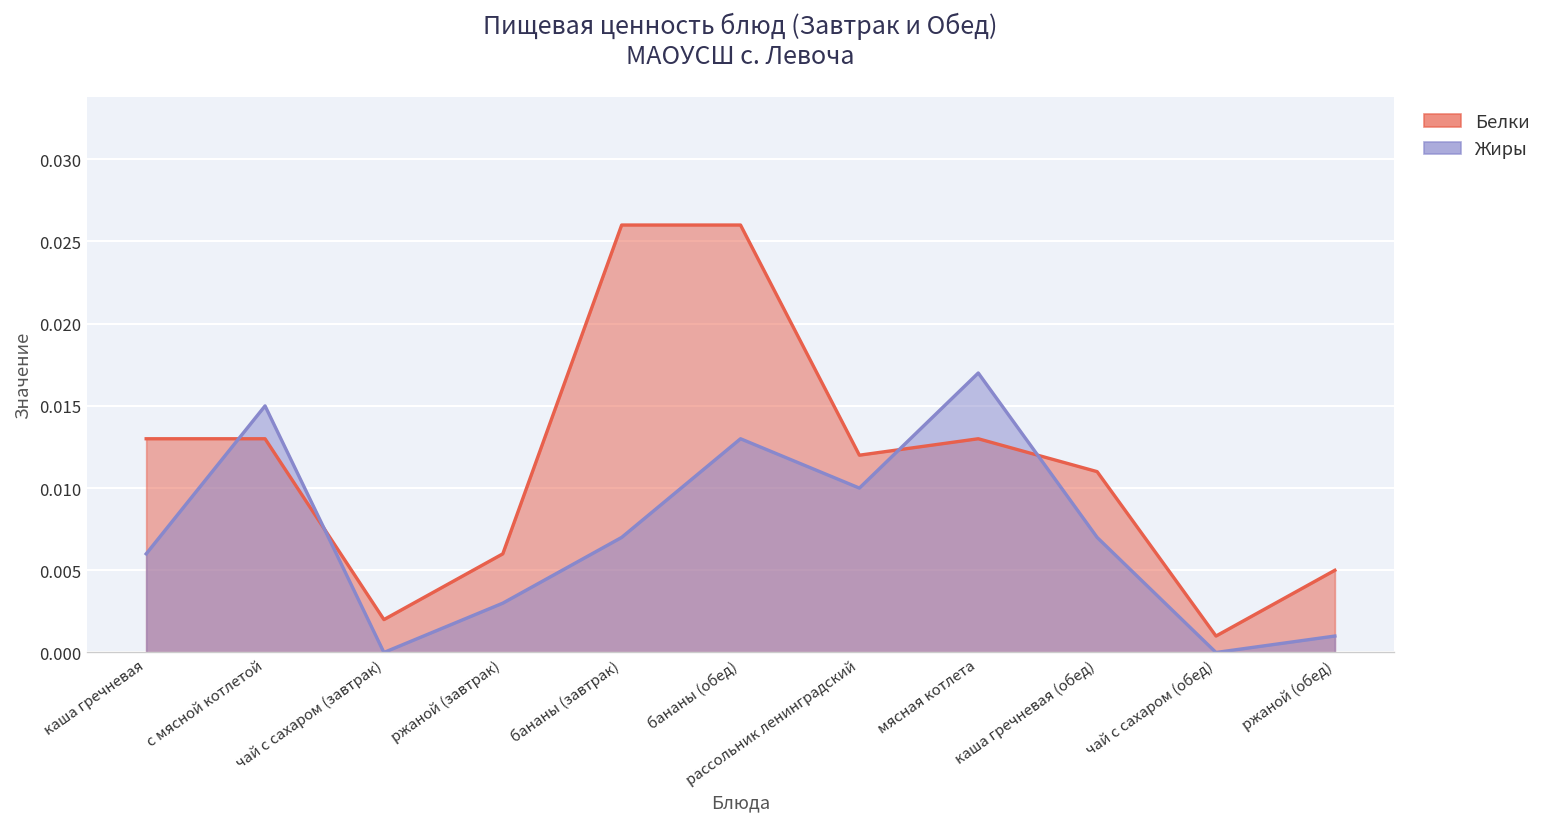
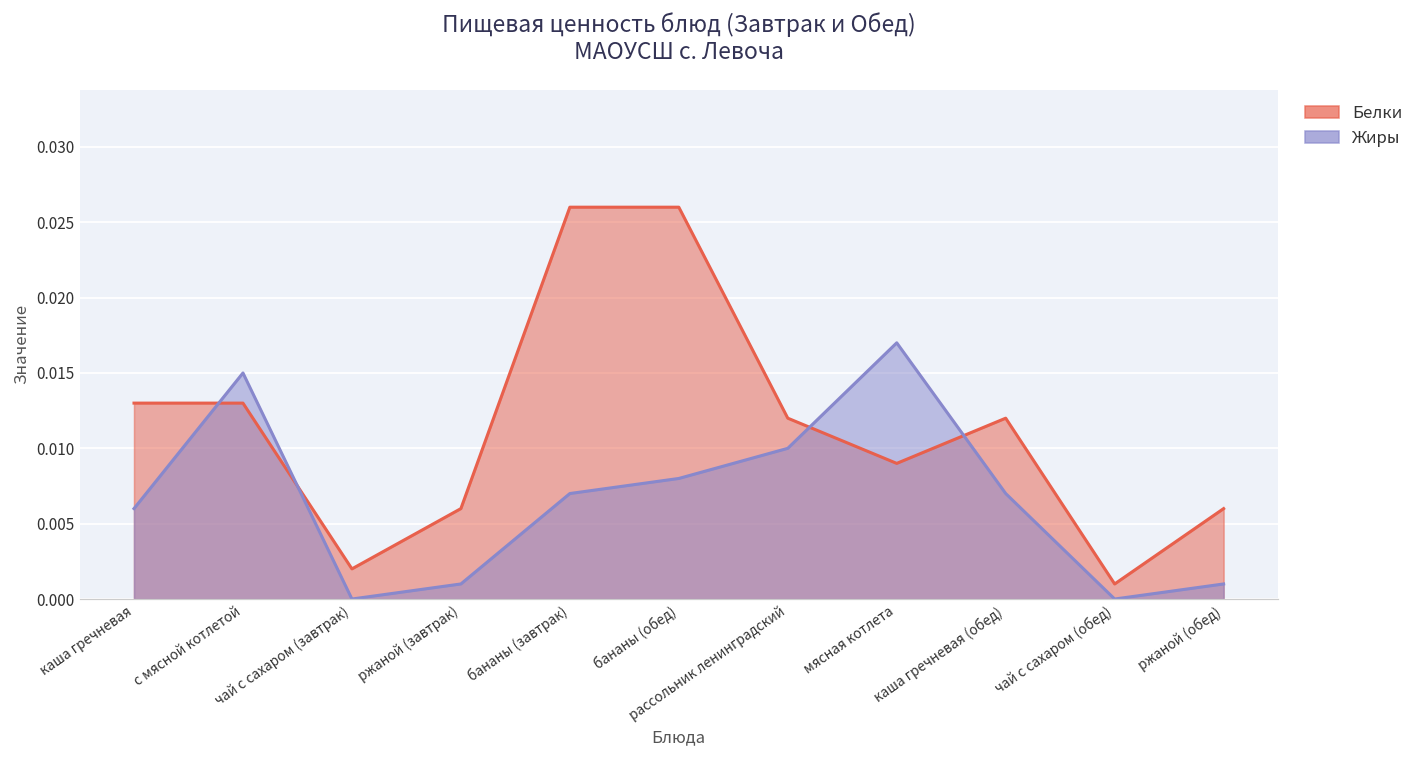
  {
    "Белки": {
      "каша гречневая": 0.013,
      "с мясной котлетой": 0.013,
      "чай с сахаром (завтрак)": 0.002,
      "ржаной (завтрак)": 0.006,
      "бананы (завтрак)": 0.026,
      "бананы (обед)": 0.026,
      "рассольник ленинградский": 0.012,
-     "мясная котлета": 0.013,
-     "каша гречневая (обед)": 0.011,
+     "мясная котлета": 0.009,
+     "каша гречневая (обед)": 0.012,
      "чай с сахаром (обед)": 0.001,
-     "ржаной (обед)": 0.005
+     "ржаной (обед)": 0.006
    },
    "Жиры": {
      "каша гречневая": 0.006,
      "с мясной котлетой": 0.015,
      "чай с сахаром (завтрак)": 0.000,
-     "ржаной (завтрак)": 0.003,
+     "ржаной (завтрак)": 0.001,
      "бананы (завтрак)": 0.007,
-     "бананы (обед)": 0.013,
+     "бананы (обед)": 0.008,
      "рассольник ленинградский": 0.010,
      "мясная котлета": 0.017,
      "каша гречневая (обед)": 0.007,
      "чай с сахаром (обед)": 0.000,
      "ржаной (обед)": 0.001
    }
  }
